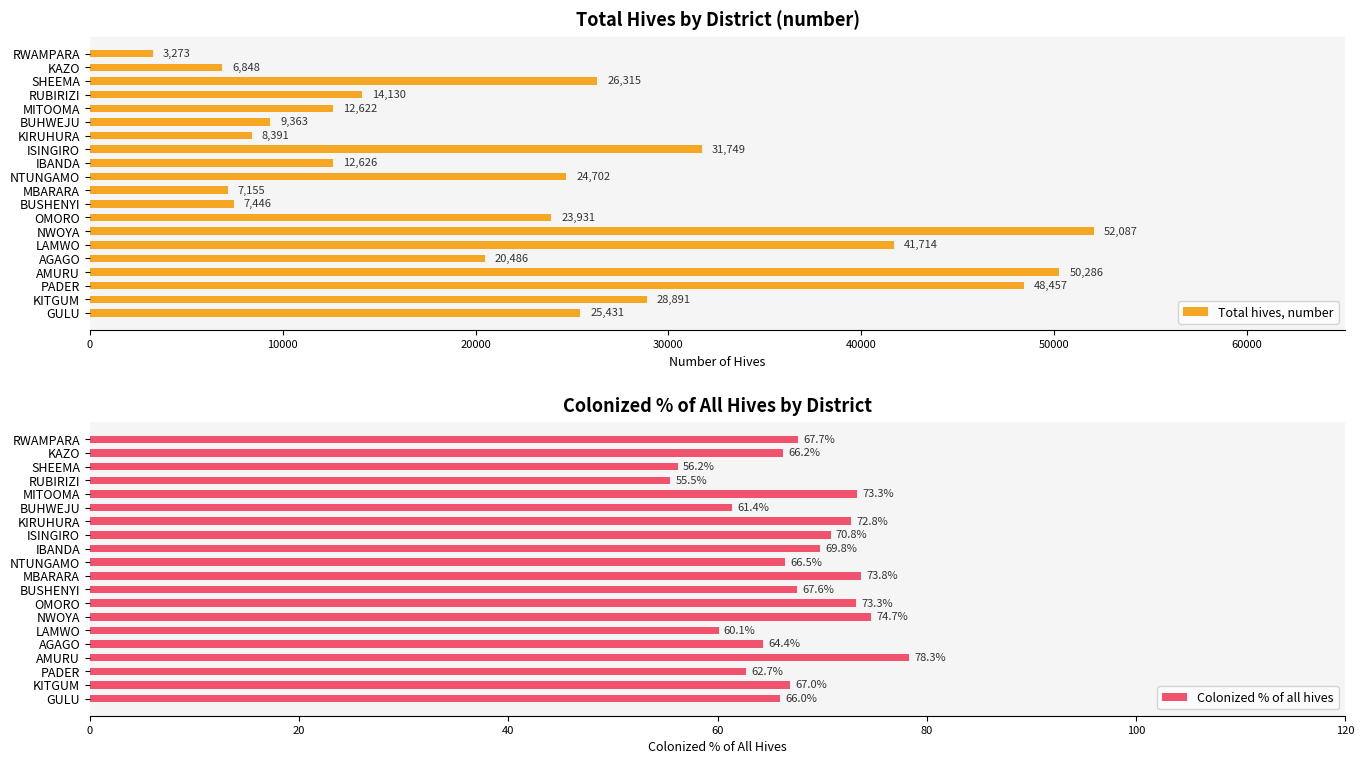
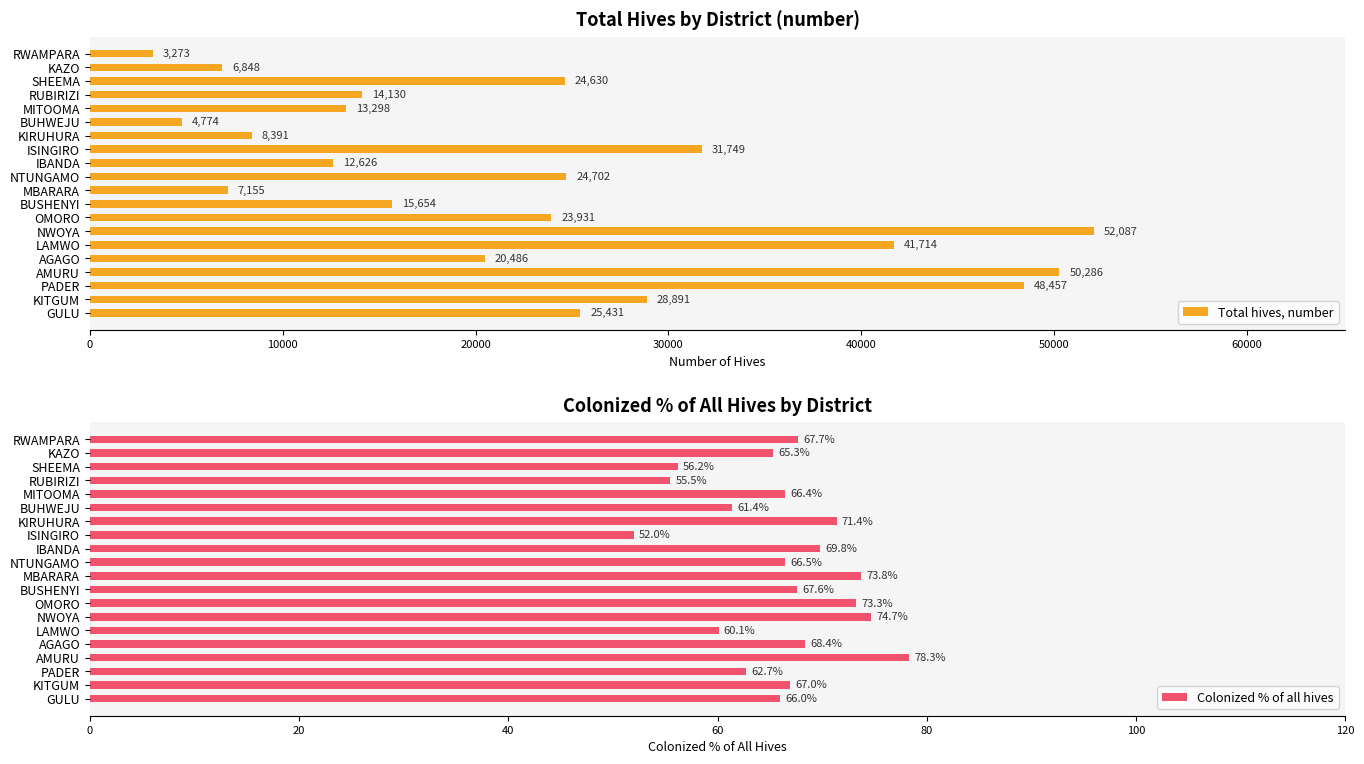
  {
    "Total Hives by District (number)": {
      "RWAMPARA": "3,273",
      "KAZO": "6,848",
-     "SHEEMA": "26,315",
+     "SHEEMA": "24,630",
      "RUBIRIZI": "14,130",
-     "MITOOMA": "12,622",
-     "BUHWEJU": "9,363",
+     "MITOOMA": "13,298",
+     "BUHWEJU": "4,774",
      "KIRUHURA": "8,391",
      "ISINGIRO": "31,749",
      "IBANDA": "12,626",
      "NTUNGAMO": "24,702",
      "MBARARA": "7,155",
-     "BUSHENYI": "7,446",
+     "BUSHENYI": "15,654",
      "OMORO": "23,931",
      "NWOYA": "52,087",
      "LAMWO": "41,714",
      "AGAGO": "20,486",
      "AMURU": "50,286",
      "PADER": "48,457",
      "KITGUM": "28,891",
      "GULU": "25,431"
    },
    "Colonized % of All Hives by District": {
      "RWAMPARA": "67.7%",
-     "KAZO": "66.2%",
+     "KAZO": "65.3%",
      "SHEEMA": "56.2%",
      "RUBIRIZI": "55.5%",
-     "MITOOMA": "73.3%",
+     "MITOOMA": "66.4%",
      "BUHWEJU": "61.4%",
-     "KIRUHURA": "72.8%",
-     "ISINGIRO": "70.8%",
+     "KIRUHURA": "71.4%",
+     "ISINGIRO": "52.0%",
      "IBANDA": "69.8%",
      "NTUNGAMO": "66.5%",
      "MBARARA": "73.8%",
      "BUSHENYI": "67.6%",
      "OMORO": "73.3%",
      "NWOYA": "74.7%",
      "LAMWO": "60.1%",
-     "AGAGO": "64.4%",
+     "AGAGO": "68.4%",
      "AMURU": "78.3%",
      "PADER": "62.7%",
      "KITGUM": "67.0%",
      "GULU": "66.0%"
    }
  }
